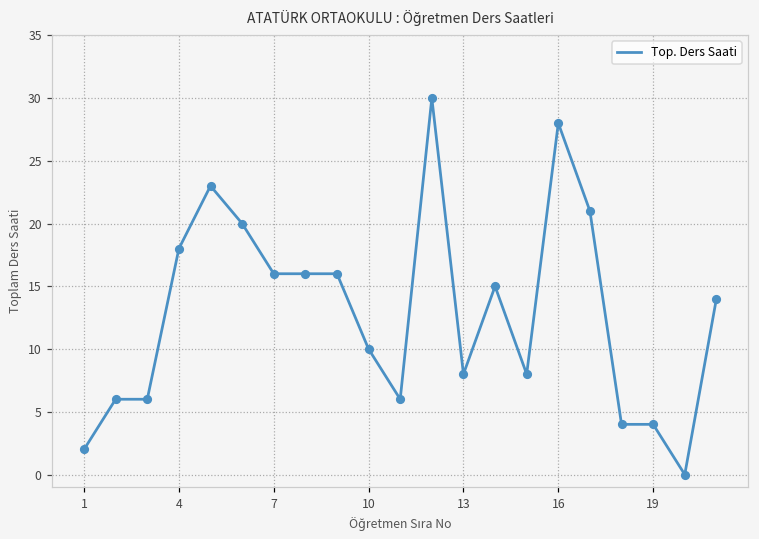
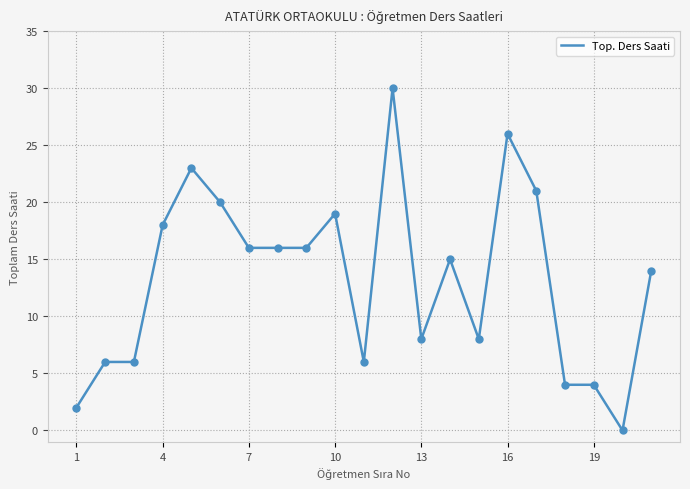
  {
    "1": 2,
    "4": 18,
    "7": 16,
-   "10": 10,
+   "10": 19,
    "13": 8,
-   "16": 28,
+   "16": 26,
    "19": 4
  }
